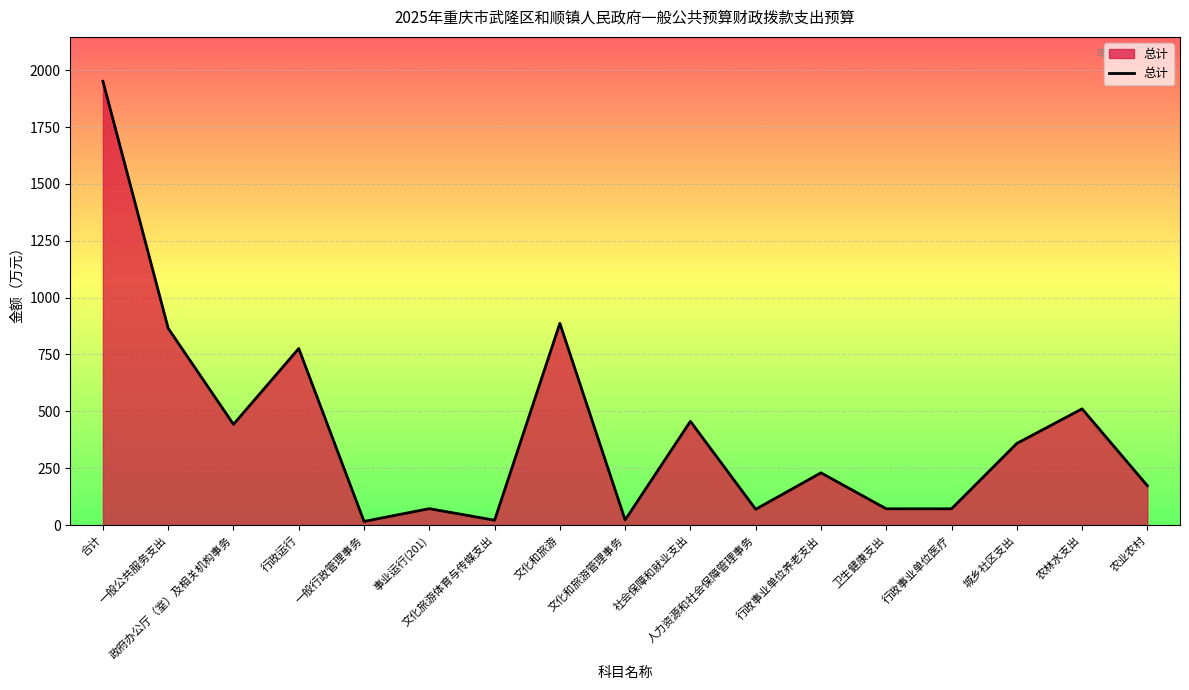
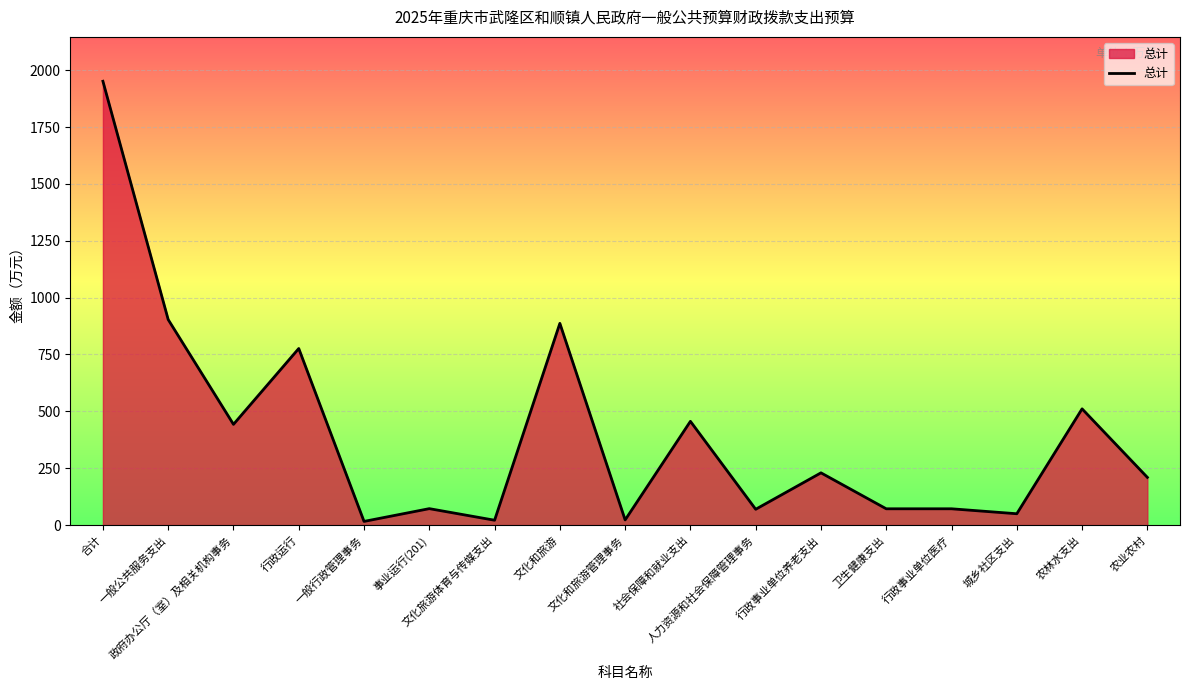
  {
    "合计": 1950,
-   "一般公共服务支出": 870,
+   "一般公共服务支出": 900,
    "政府办公厅（室）及相关机构事务": 440,
    "行政运行": 780,
    "一般行政管理事务": 20,
    "事业运行(201)": 70,
    "文化旅游体育与传媒支出": 20,
    "文化和旅游": 890,
    "文化和旅游管理事务": 20,
    "社会保障和就业支出": 460,
    "人力资源和社会保障管理事务": 70,
    "行政事业单位养老支出": 230,
    "卫生健康支出": 70,
    "行政事业单位医疗": 70,
-   "城乡社区支出": 360,
+   "城乡社区支出": 50,
    "农林水支出": 510,
-   "农业农村": 170
+   "农业农村": 210
  }
